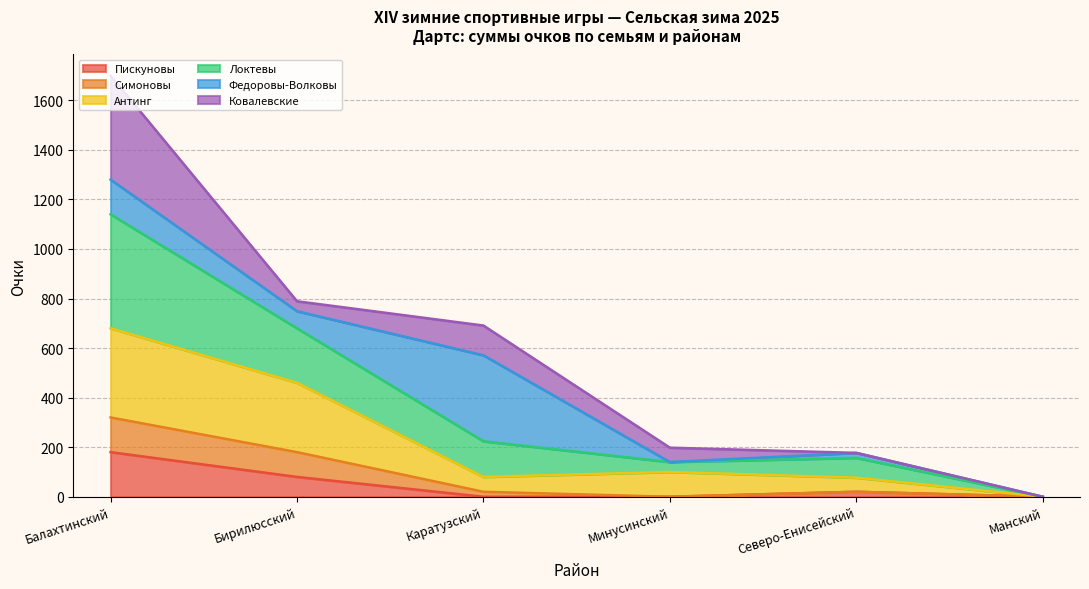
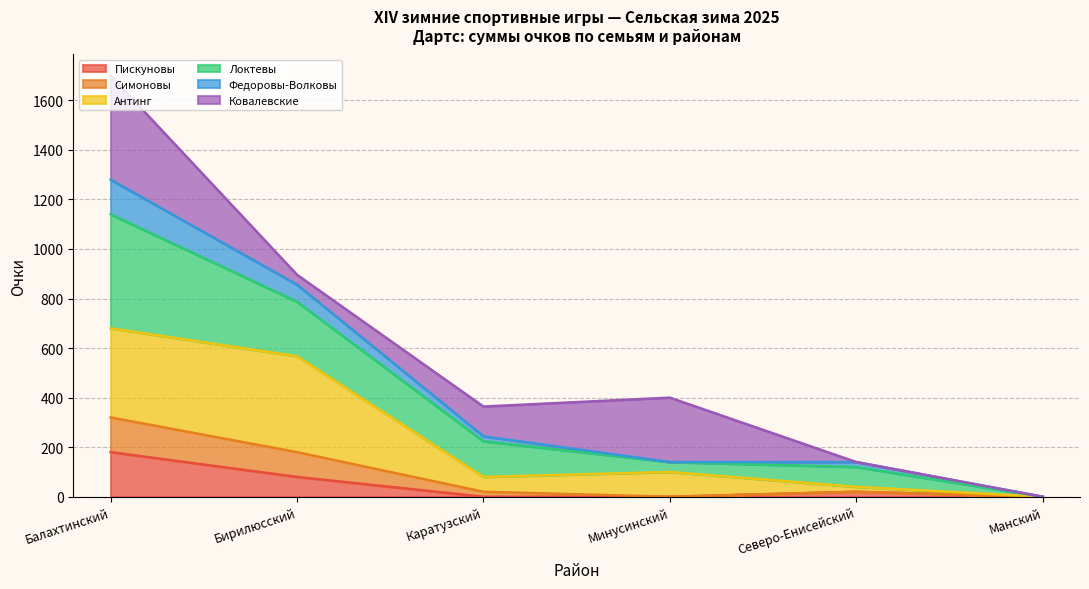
  {
    "Антинг": {
      "Балахтинский": 360,
-     "Бирилюсский": 280,
+     "Бирилюсский": 390,
      "Каратузский": 60,
      "Минусинский": 100,
-     "Северо-Енисейский": 60
+     "Северо-Енисейский": 20
    },
    "Локтевы": {
      "Балахтинский": 460,
      "Бирилюсский": 220,
      "Каратузский": 140,
      "Северо-Енисейский": 80
    },
    "Федоровы-Волковы": {
      "Балахтинский": 140,
      "Бирилюсский": 70,
-     "Каратузский": 350
+     "Каратузский": 20
    },
    "Ковалевские": {
      "Бирилюсский": 40,
      "Каратузский": 120,
-     "Минусинский": 60
+     "Минусинский": 260
    }
  }
